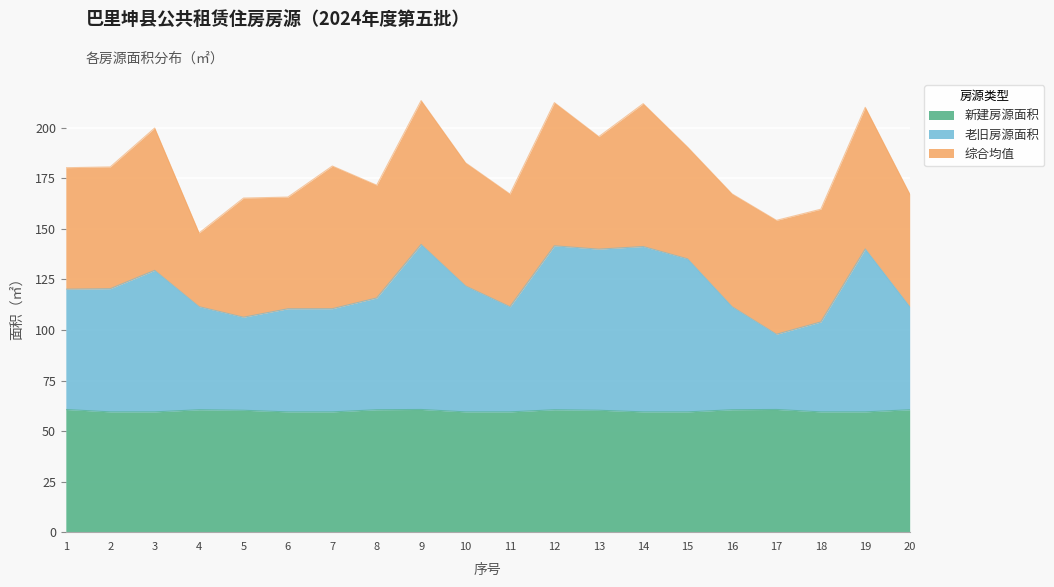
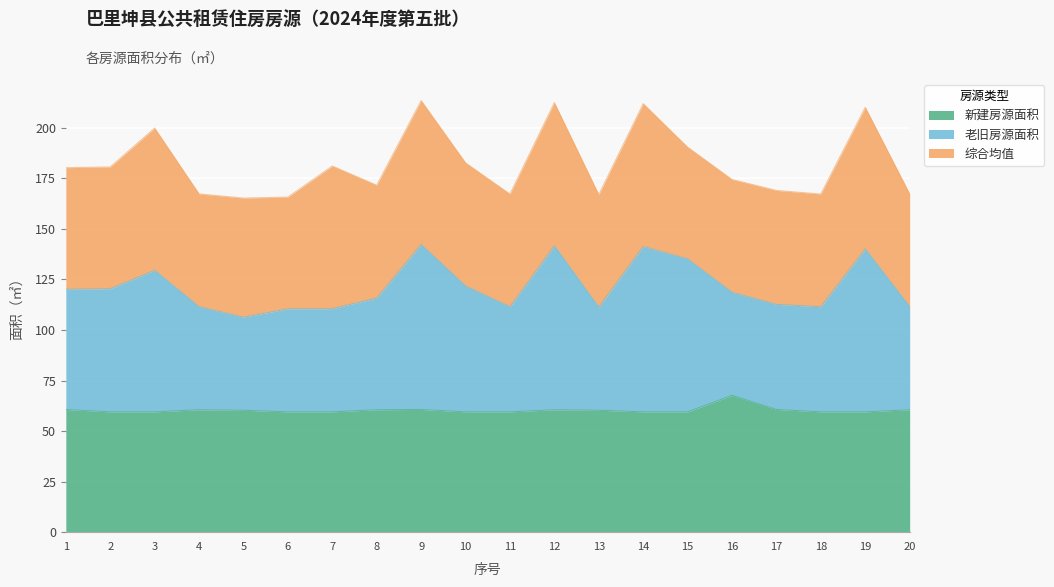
  {
    "新建房源面积": {
      "1": 61,
      "2": 60,
      "3": 60,
      "4": 61,
      "5": 60,
      "6": 60,
      "7": 60,
      "8": 61,
      "9": 61,
      "10": 60,
      "11": 60,
      "12": 61,
      "13": 60,
      "14": 60,
      "15": 60,
-     "16": 61,
+     "16": 68,
      "17": 61,
      "18": 60,
      "19": 60,
      "20": 61
    },
    "老旧房源面积": {
      "1": 60,
      "2": 61,
      "3": 70,
      "4": 51,
      "5": 46,
      "6": 51,
      "7": 51,
      "8": 55,
      "9": 82,
      "10": 62,
      "11": 52,
      "12": 81,
-     "13": 80,
+     "13": 51,
      "14": 82,
      "15": 76,
      "16": 51,
-     "17": 37,
-     "18": 44,
+     "17": 52,
+     "18": 52,
      "19": 81,
      "20": 51
    },
    "综合均值": {
      "1": 60,
      "2": 60,
      "3": 70,
-     "4": 36,
+     "4": 56,
      "5": 59,
      "6": 55,
      "7": 71,
      "8": 56,
      "9": 71,
      "10": 61,
      "11": 56,
      "12": 71,
      "13": 56,
      "14": 71,
      "15": 55,
      "16": 56,
      "17": 56,
      "18": 56,
      "19": 70,
      "20": 56
    }
  }
